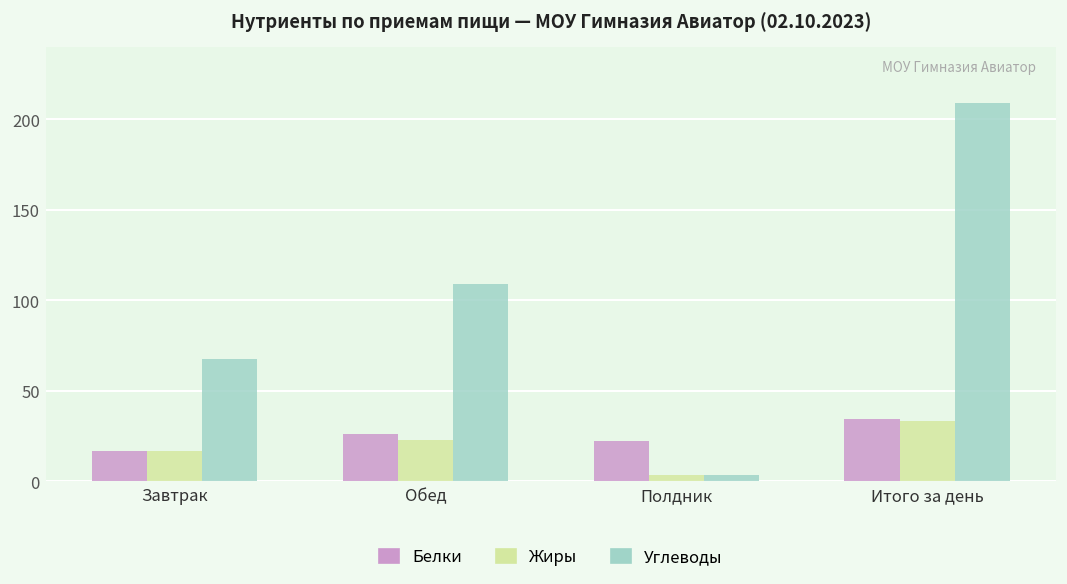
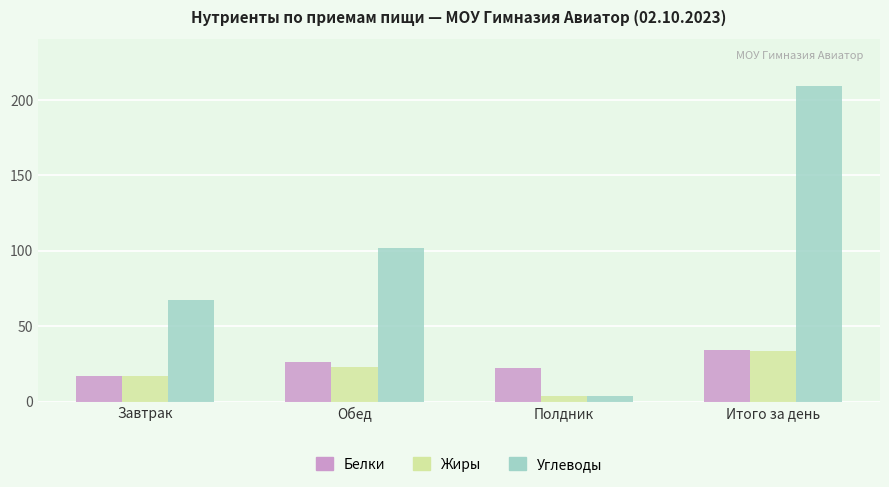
  {
    "Белки": {
      "Завтрак": 17,
      "Обед": 26,
      "Полдник": 22,
      "Итого за день": 34
    },
    "Жиры": {
      "Завтрак": 17,
      "Обед": 23,
      "Полдник": 4,
      "Итого за день": 33
    },
    "Углеводы": {
      "Завтрак": 67,
-     "Обед": 109,
+     "Обед": 102,
      "Полдник": 4,
      "Итого за день": 209
    }
  }
